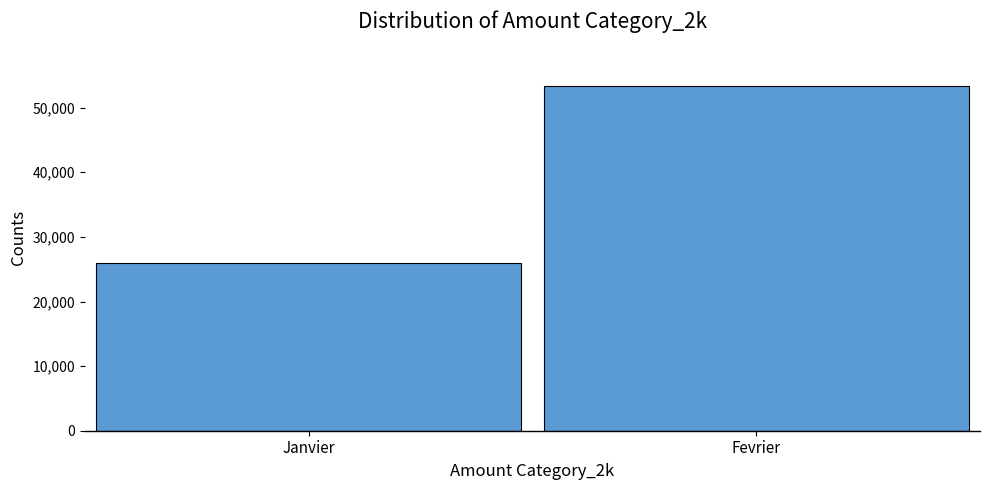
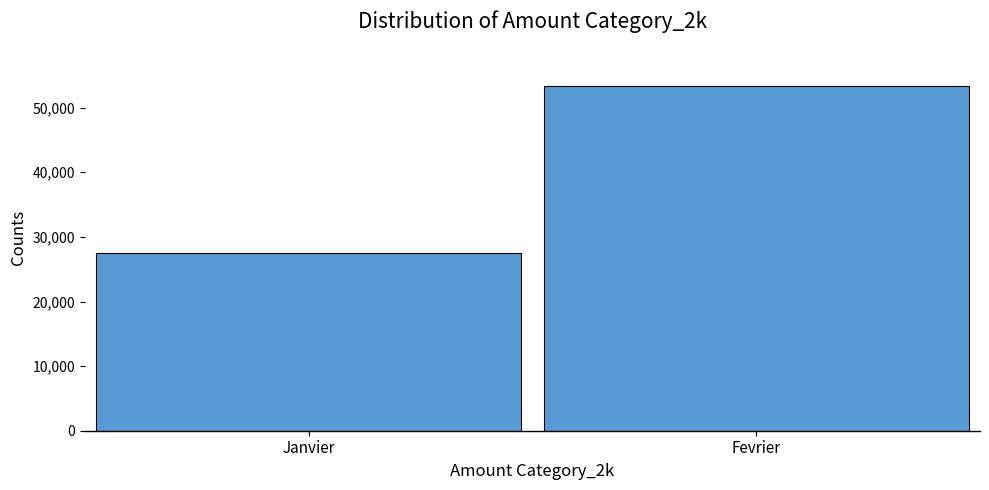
  {
-   "Janvier": "26,000",
+   "Janvier": "28,000",
    "Fevrier": "53,000"
  }
